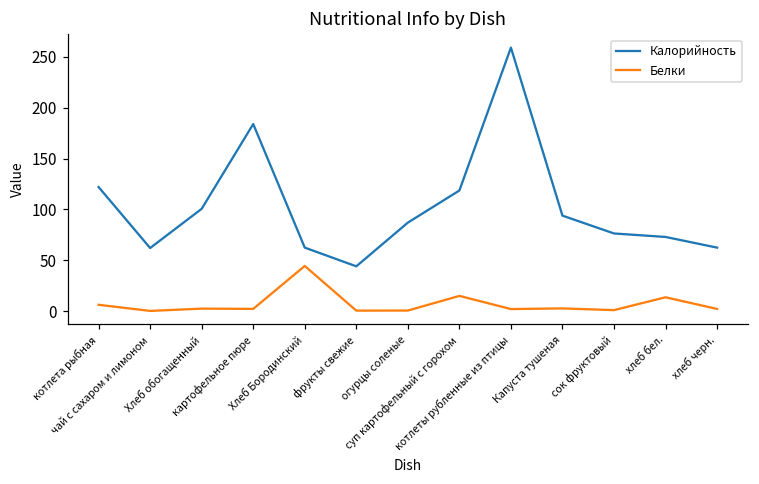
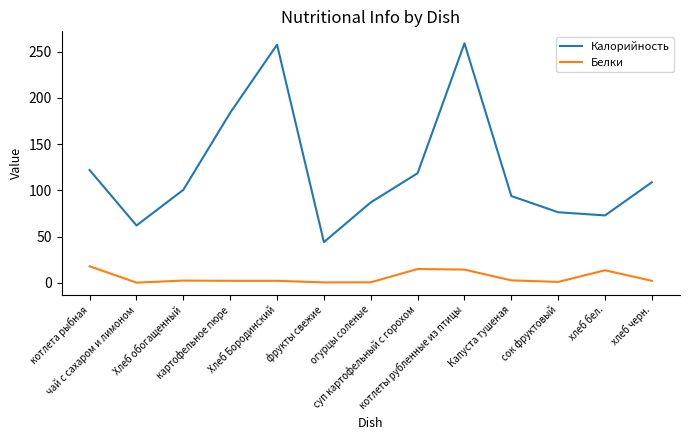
  {
    "Калорийность": {
      "котлета рыбная": 120,
      "чай с сахаром и лимоном": 60,
      "Хлеб обогащенный": 100,
      "картофельное пюре": 180,
-     "Хлеб Бородинский": 60,
+     "Хлеб Бородинский": 260,
      "фрукты свежие": 40,
      "огурцы соленые": 90,
      "суп картофельный с горохом": 120,
      "котлеты рубленные из птицы": 260,
      "Капуста тушеная": 90,
      "сок фруктовый": 80,
      "хлеб бел.": 70,
-     "хлеб черн.": 60
+     "хлеб черн.": 110
    },
    "Белки": {
-     "котлета рыбная": 10,
+     "котлета рыбная": 20,
      "чай с сахаром и лимоном": 0,
      "Хлеб обогащенный": 0,
      "картофельное пюре": 0,
-     "Хлеб Бородинский": 40,
+     "Хлеб Бородинский": 0,
      "фрукты свежие": 0,
      "огурцы соленые": 0,
      "суп картофельный с горохом": 10,
-     "котлеты рубленные из птицы": 0,
+     "котлеты рубленные из птицы": 10,
      "Капуста тушеная": 0,
      "сок фруктовый": 0,
      "хлеб бел.": 10,
      "хлеб черн.": 0
    }
  }
